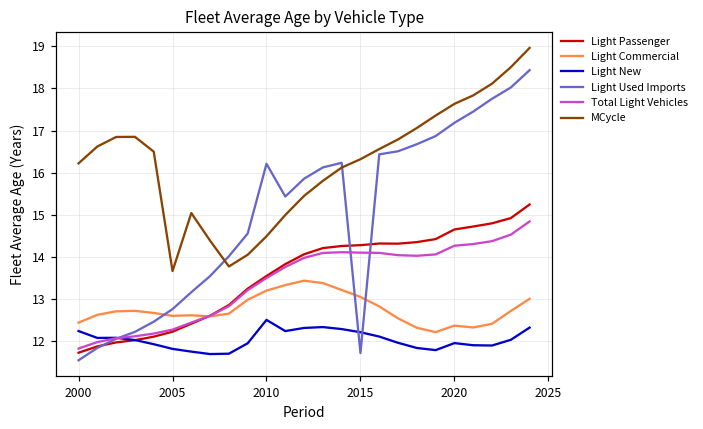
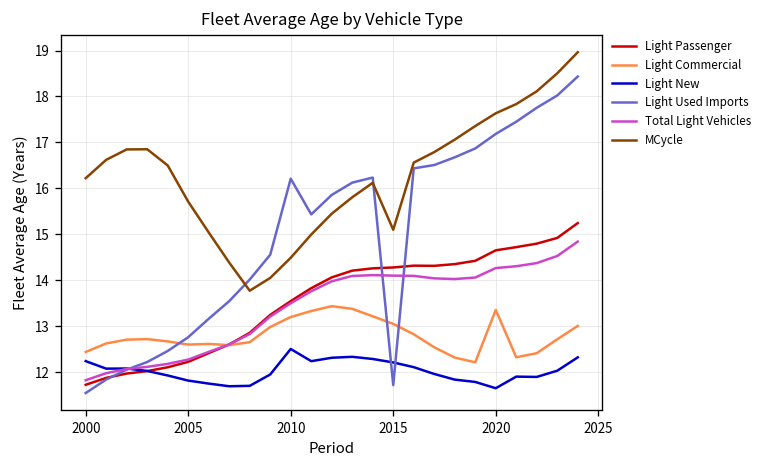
  {
    "Light Passenger": {
      "2000": 11.7,
      "2015": 14.3,
      "2020": 14.7
    },
    "Light Commercial": {
      "2000": 12.4,
      "2005": 12.6,
      "2010": 13.2,
      "2015": 13.1,
-     "2020": 12.4
+     "2020": 13.4
    },
    "Light New": {
      "2000": 12.2,
      "2005": 11.8,
      "2010": 12.5,
      "2015": 12.2,
-     "2020": 12.0
+     "2020": 11.7
    },
    "Light Used Imports": {
      "2000": 11.5,
      "2005": 12.8,
      "2010": 16.2,
      "2015": 11.7,
      "2020": 17.2
    },
    "Total Light Vehicles": {
      "2000": 11.8,
      "2015": 14.1,
      "2020": 14.3
    },
    "MCycle": {
      "2000": 16.2,
-     "2005": 13.7,
+     "2005": 15.7,
      "2010": 14.5,
-     "2015": 16.3,
+     "2015": 15.1,
      "2020": 17.6
    }
  }
